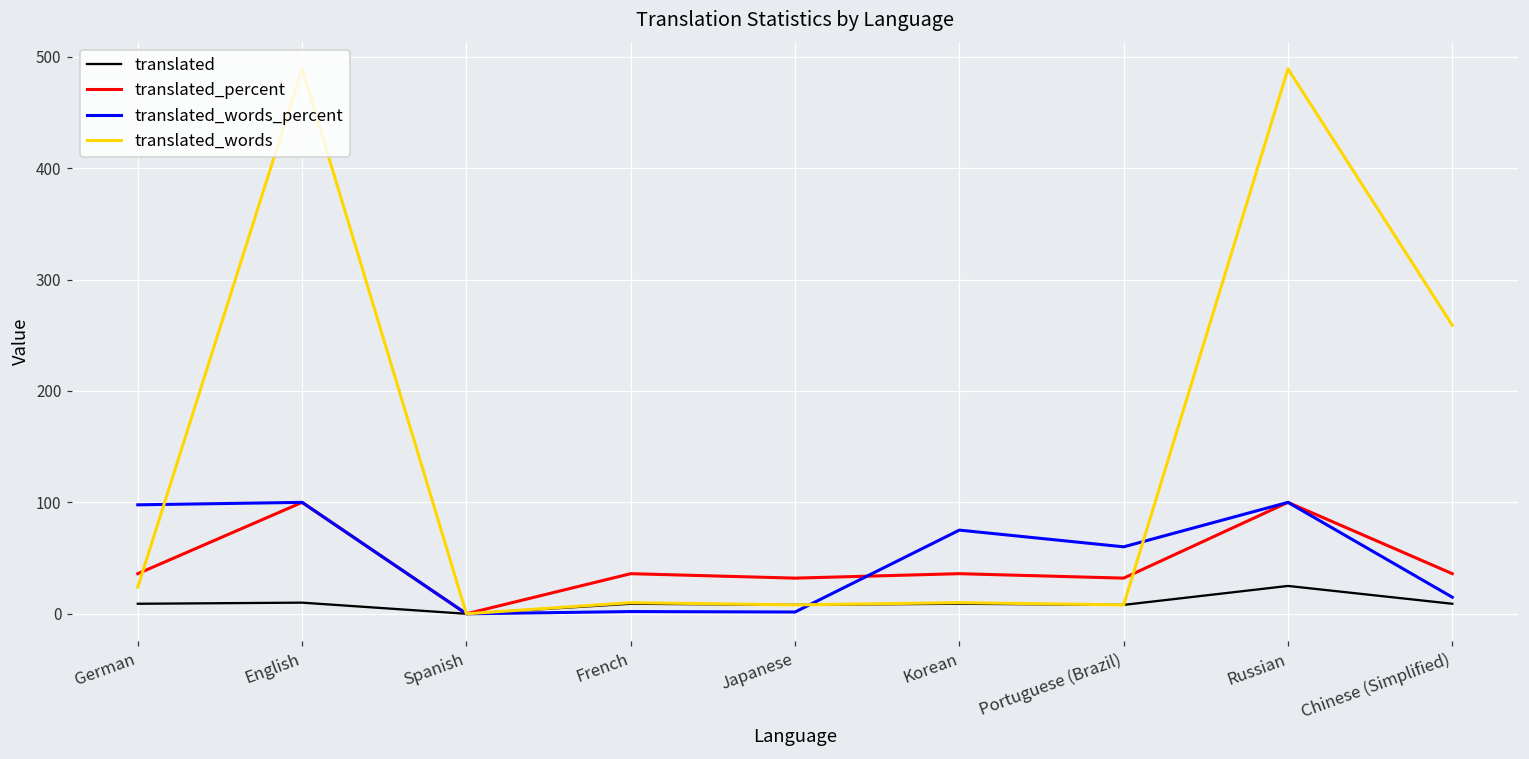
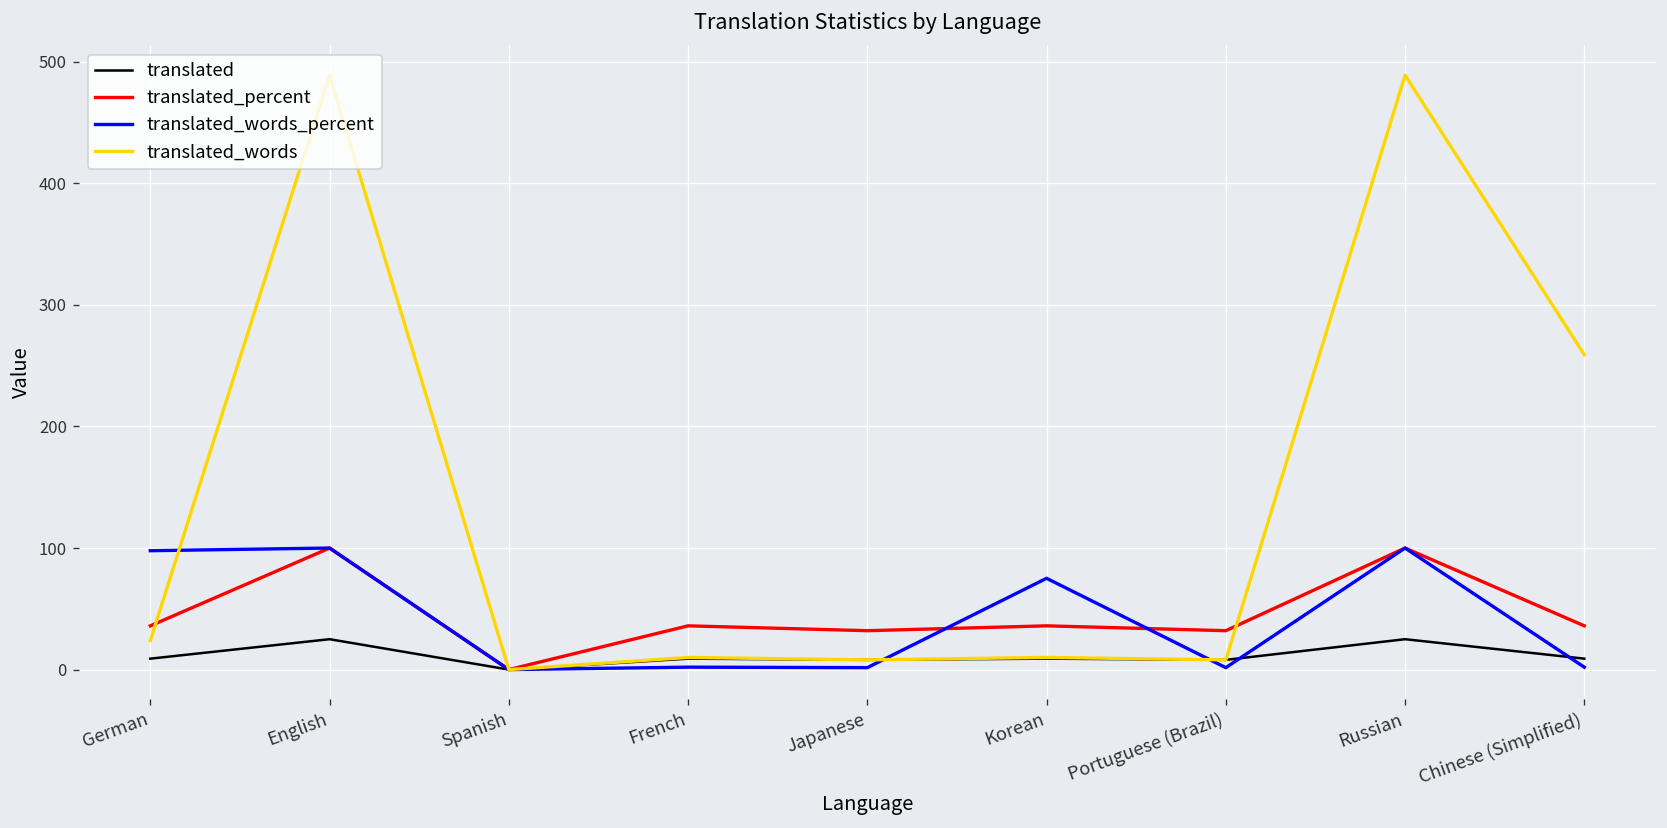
  {
    "translated": {
      "German": 9,
-     "English": 10,
+     "English": 25,
      "Russian": 25,
      "Chinese (Simplified)": 9
    },
    "translated_percent": {
      "German": 36,
      "French": 36,
      "Japanese": 32,
      "Korean": 36,
      "Portuguese (Brazil)": 32,
      "Chinese (Simplified)": 36
    },
    "translated_words_percent": {
      "German": 98,
      "French": 2,
      "Japanese": 2,
      "Korean": 75,
-     "Portuguese (Brazil)": 60,
-     "Chinese (Simplified)": 15
+     "Portuguese (Brazil)": 2,
+     "Chinese (Simplified)": 2
    },
    "translated_words": {
      "German": 24,
      "Russian": 489,
      "Chinese (Simplified)": 259
    }
  }
